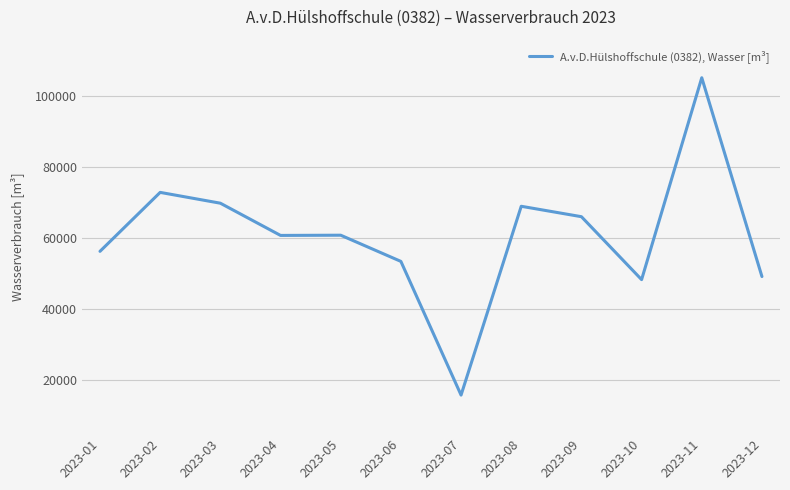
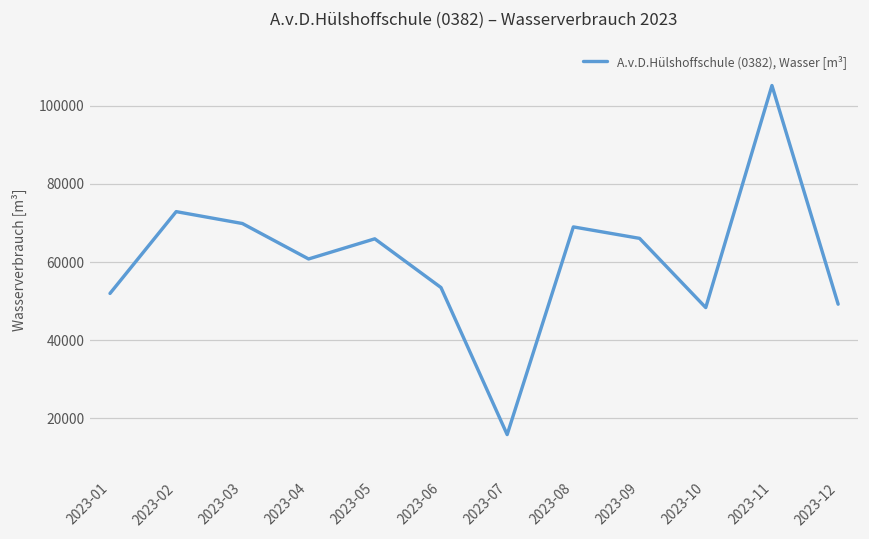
  {
-   "2023-01": 56000,
+   "2023-01": 52000,
    "2023-02": 73000,
    "2023-03": 70000,
    "2023-04": 61000,
-   "2023-05": 61000,
+   "2023-05": 66000,
    "2023-06": 53000,
    "2023-07": 16000,
    "2023-08": 69000,
    "2023-09": 66000,
    "2023-10": 48000,
    "2023-11": 105000,
    "2023-12": 49000
  }
